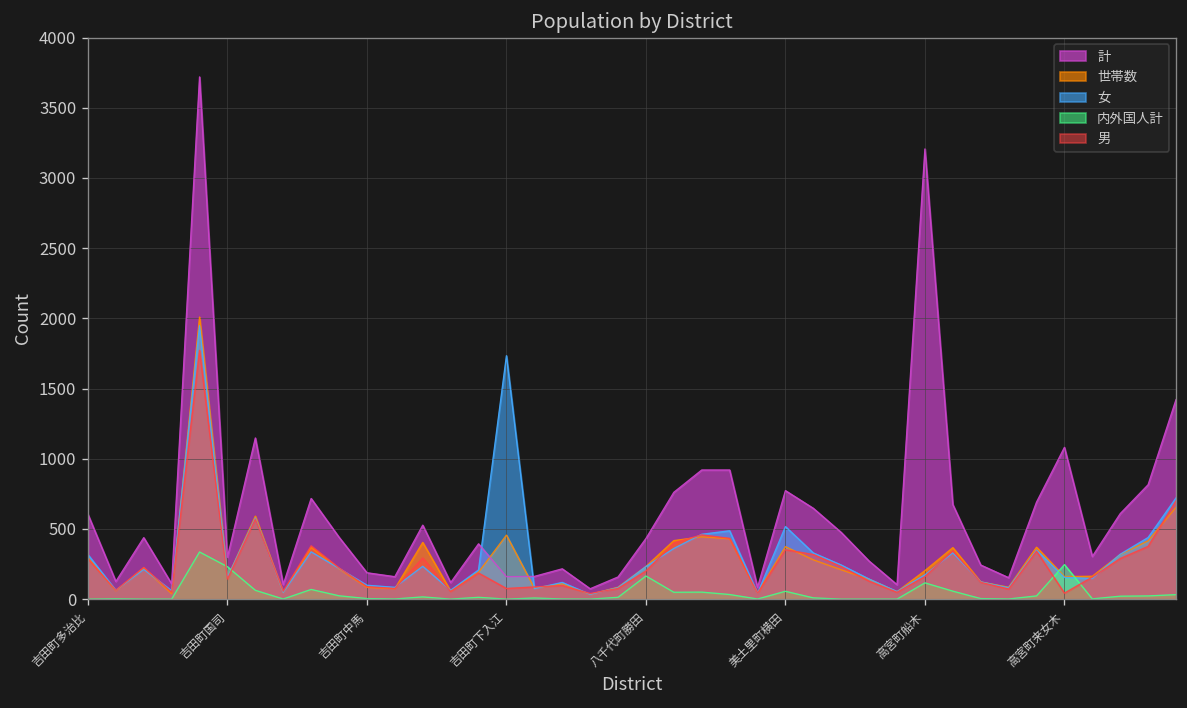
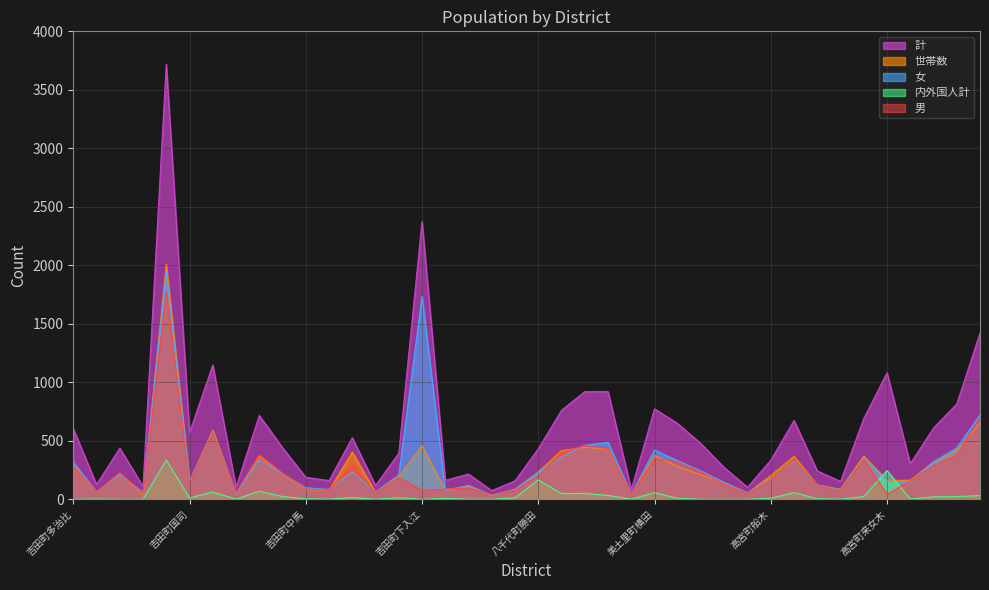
  {
    "計": {
      "吉田町多治比": 600,
-     "吉田町国司": 300,
+     "吉田町国司": 570,
      "吉田町中馬": 190,
-     "吉田町下入江": 160,
+     "吉田町下入江": 2380,
      "八千代町勝田": 430,
      "美土里町横田": 770,
-     "高宮町船木": 3210,
+     "高宮町船木": 330,
      "高宮町来女木": 1080
    },
    "世帯数": {
      "吉田町下入江": 460,
      "美土里町横田": 370,
      "高宮町船木": 200
    },
    "女": {
      "吉田町多治比": 320,
      "吉田町下入江": 1730,
-     "美土里町横田": 520
+     "美土里町横田": 420
    },
    "内外国人計": {
      "吉田町多治比": 0,
-     "吉田町国司": 230,
+     "吉田町国司": 10,
      "吉田町中馬": 0,
      "吉田町下入江": 0,
      "八千代町勝田": 170,
      "美土里町横田": 60,
-     "高宮町船木": 120,
+     "高宮町船木": 10,
      "高宮町来女木": 250
    },
    "男": {
      "吉田町下入江": 80,
      "八千代町勝田": 200,
      "美土里町横田": 350,
      "高宮町来女木": 40
    }
  }
